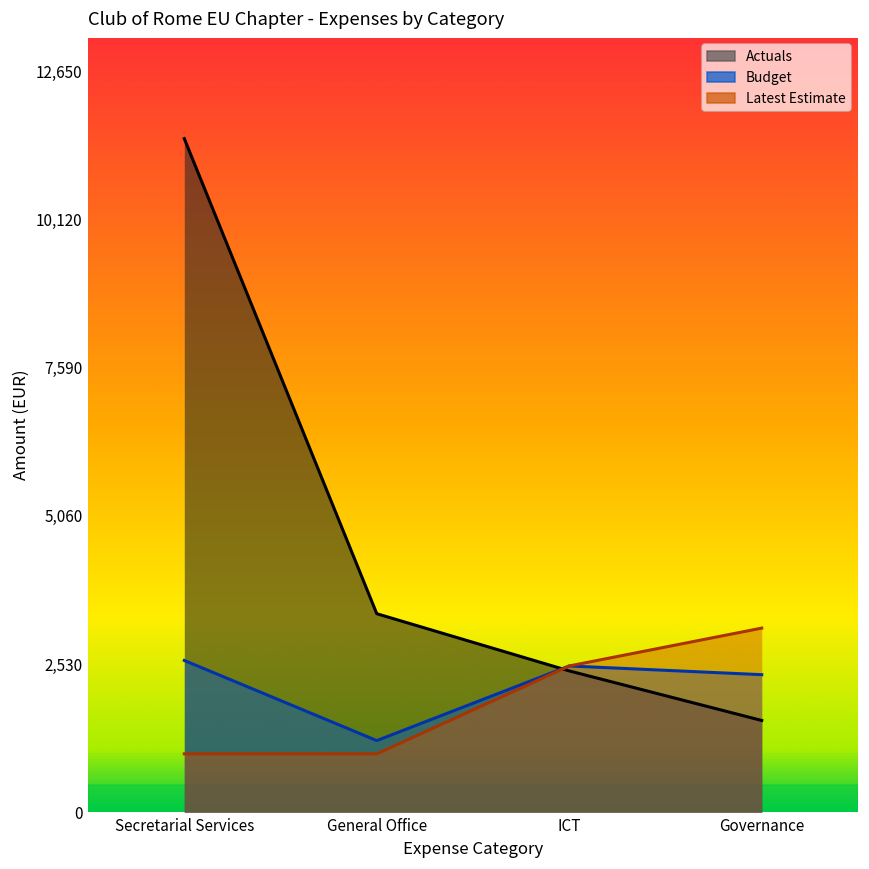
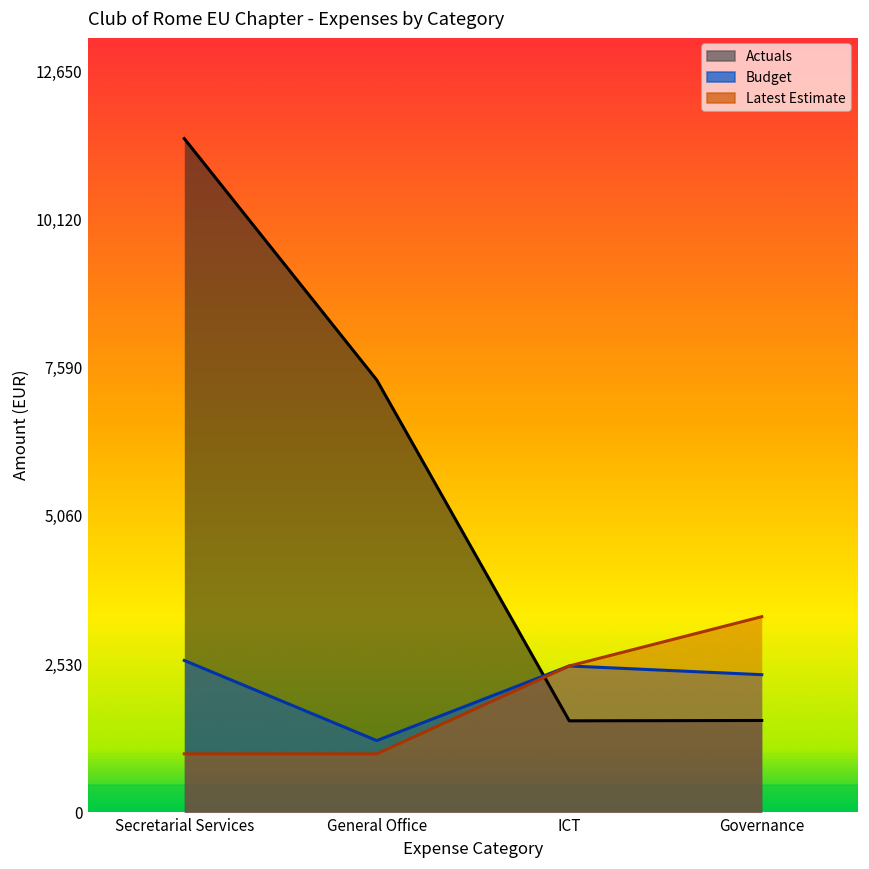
  {
    "Actuals": {
      "Secretarial Services": "11,500",
-     "General Office": "3,400",
-     "ICT": "2,400",
+     "General Office": "7,400",
+     "ICT": "1,600",
      "Governance": "1,600"
    },
    "Budget": {
      "Secretarial Services": "2,600",
      "General Office": "1,200",
      "Governance": "2,400"
    },
    "Latest Estimate": {
      "Secretarial Services": "1,000",
      "General Office": "1,000",
-     "Governance": "3,100"
+     "Governance": "3,300"
    }
  }
